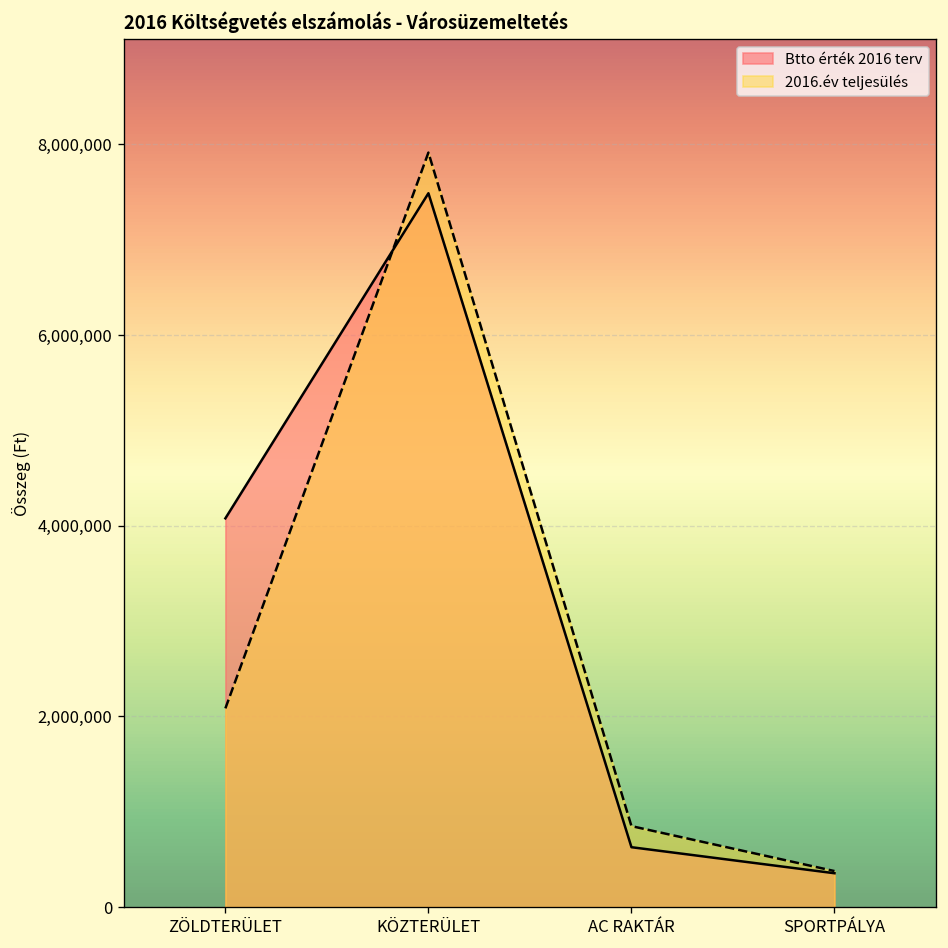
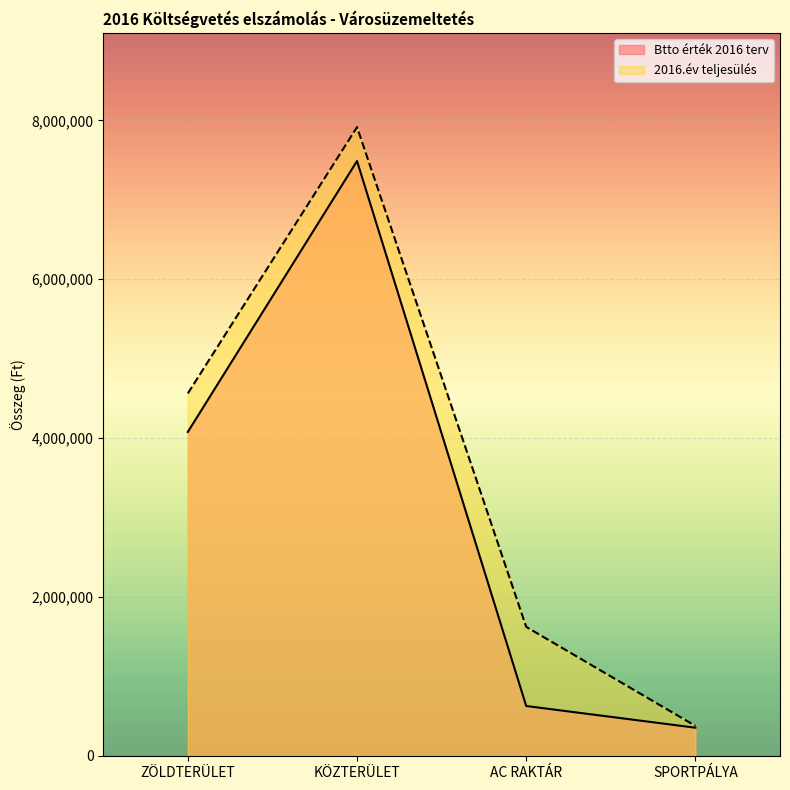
  {
    "Btto érték 2016 terv": {
      "ZÖLDTERÜLET": "4,100,000",
      "KÖZTERÜLET": "7,500,000",
      "AC RAKTÁR": "600,000"
    },
    "2016.év teljesülés": {
-     "ZÖLDTERÜLET": "2,100,000",
+     "ZÖLDTERÜLET": "4,600,000",
      "KÖZTERÜLET": "7,900,000",
-     "AC RAKTÁR": "800,000"
+     "AC RAKTÁR": "1,600,000"
    }
  }
